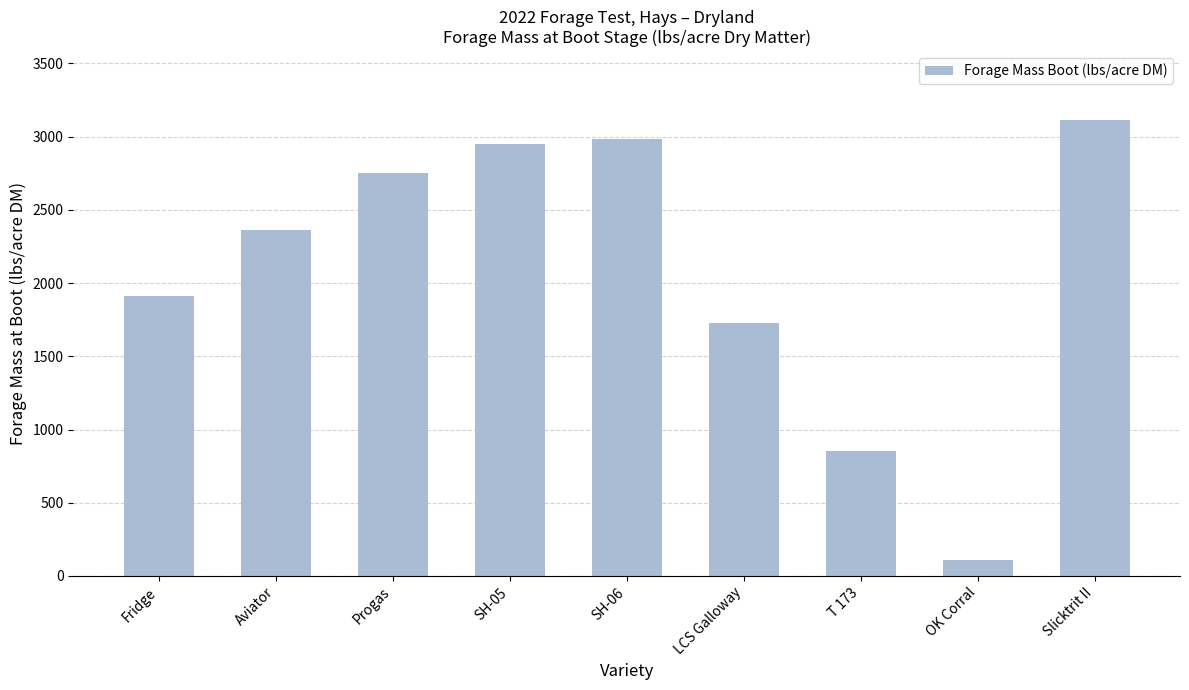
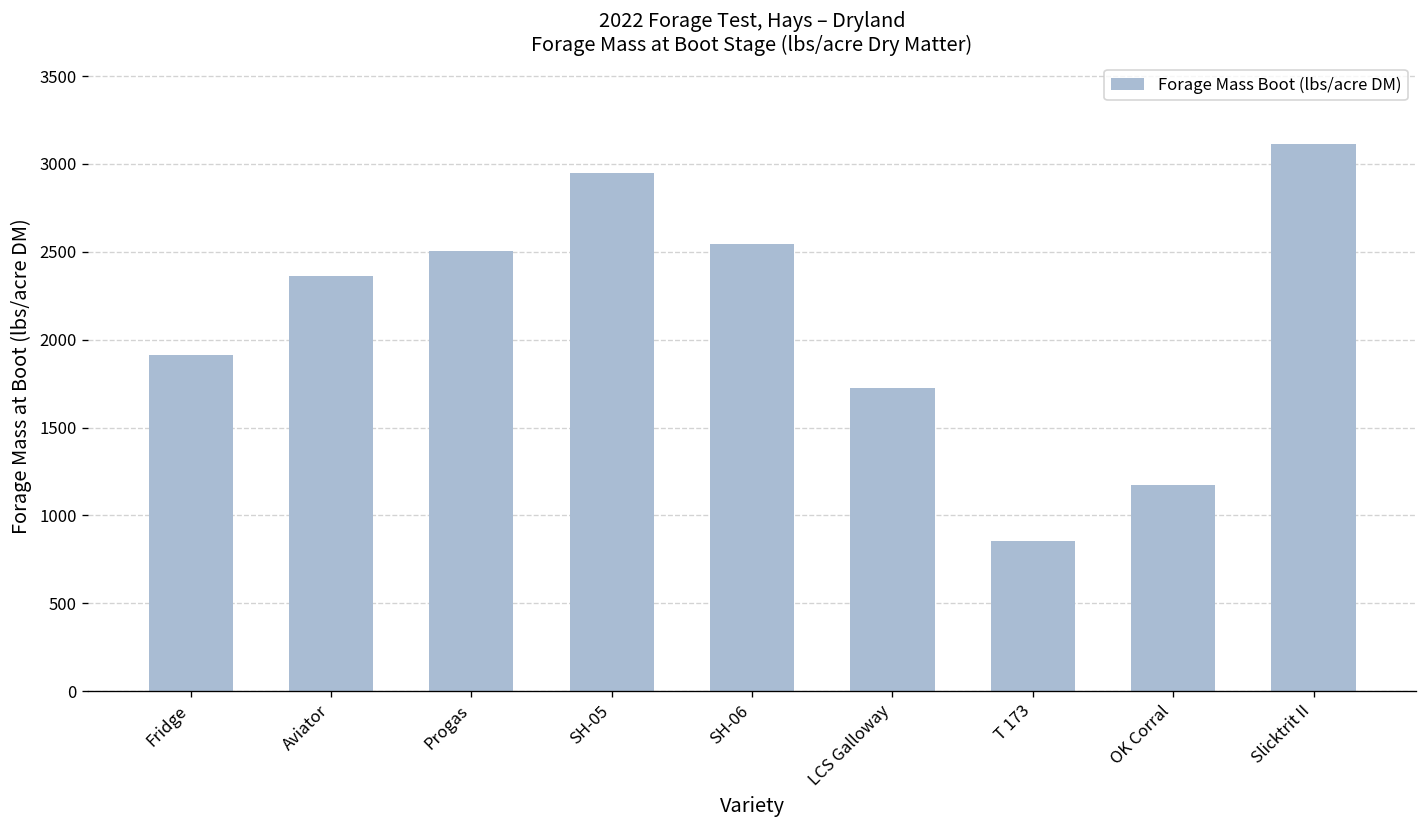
  {
    "Fridge": 1910,
    "Aviator": 2360,
-   "Progas": 2750,
+   "Progas": 2500,
    "SH-05": 2950,
-   "SH-06": 2990,
+   "SH-06": 2550,
    "LCS Galloway": 1730,
    "T 173": 850,
-   "OK Corral": 110,
+   "OK Corral": 1170,
    "Slicktrit II": 3120
  }
